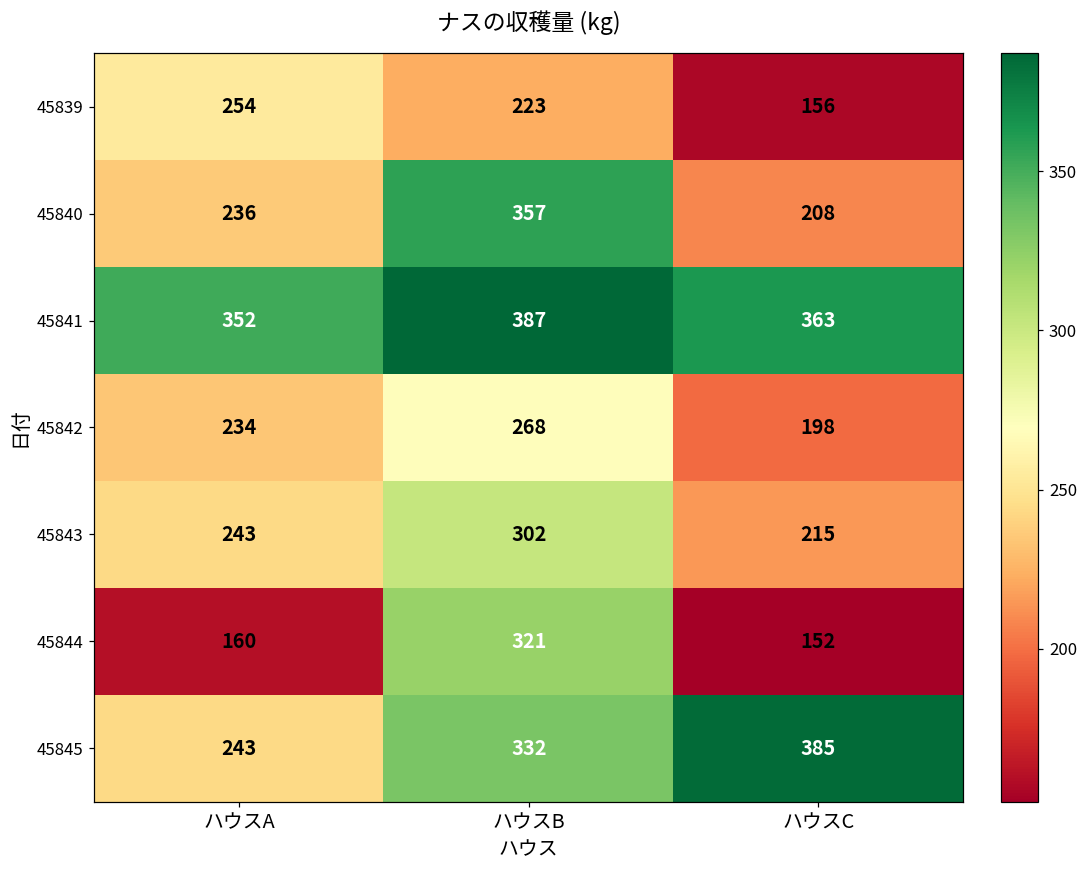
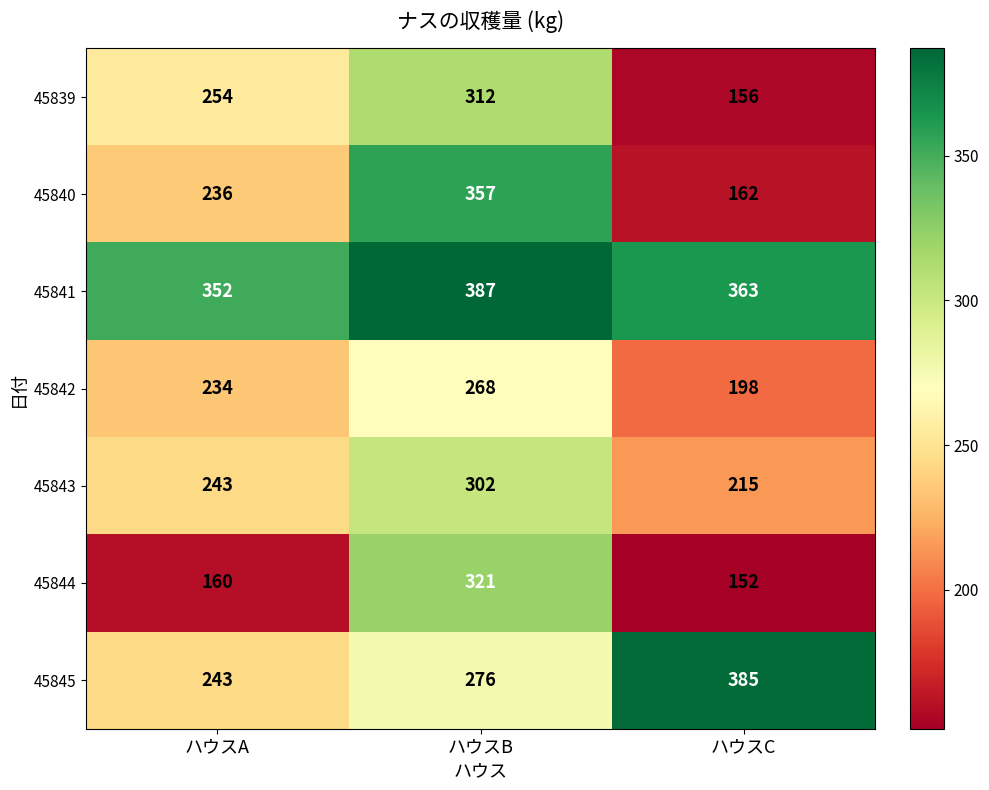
  {
    "45839": {
      "ハウスA": 254,
-     "ハウスB": 223,
+     "ハウスB": 312,
      "ハウスC": 156
    },
    "45840": {
      "ハウスA": 236,
      "ハウスB": 357,
-     "ハウスC": 208
+     "ハウスC": 162
    },
    "45841": {
      "ハウスA": 352,
      "ハウスB": 387,
      "ハウスC": 363
    },
    "45842": {
      "ハウスA": 234,
      "ハウスB": 268,
      "ハウスC": 198
    },
    "45843": {
      "ハウスA": 243,
      "ハウスB": 302,
      "ハウスC": 215
    },
    "45844": {
      "ハウスA": 160,
      "ハウスB": 321,
      "ハウスC": 152
    },
    "45845": {
      "ハウスA": 243,
-     "ハウスB": 332,
+     "ハウスB": 276,
      "ハウスC": 385
    }
  }
